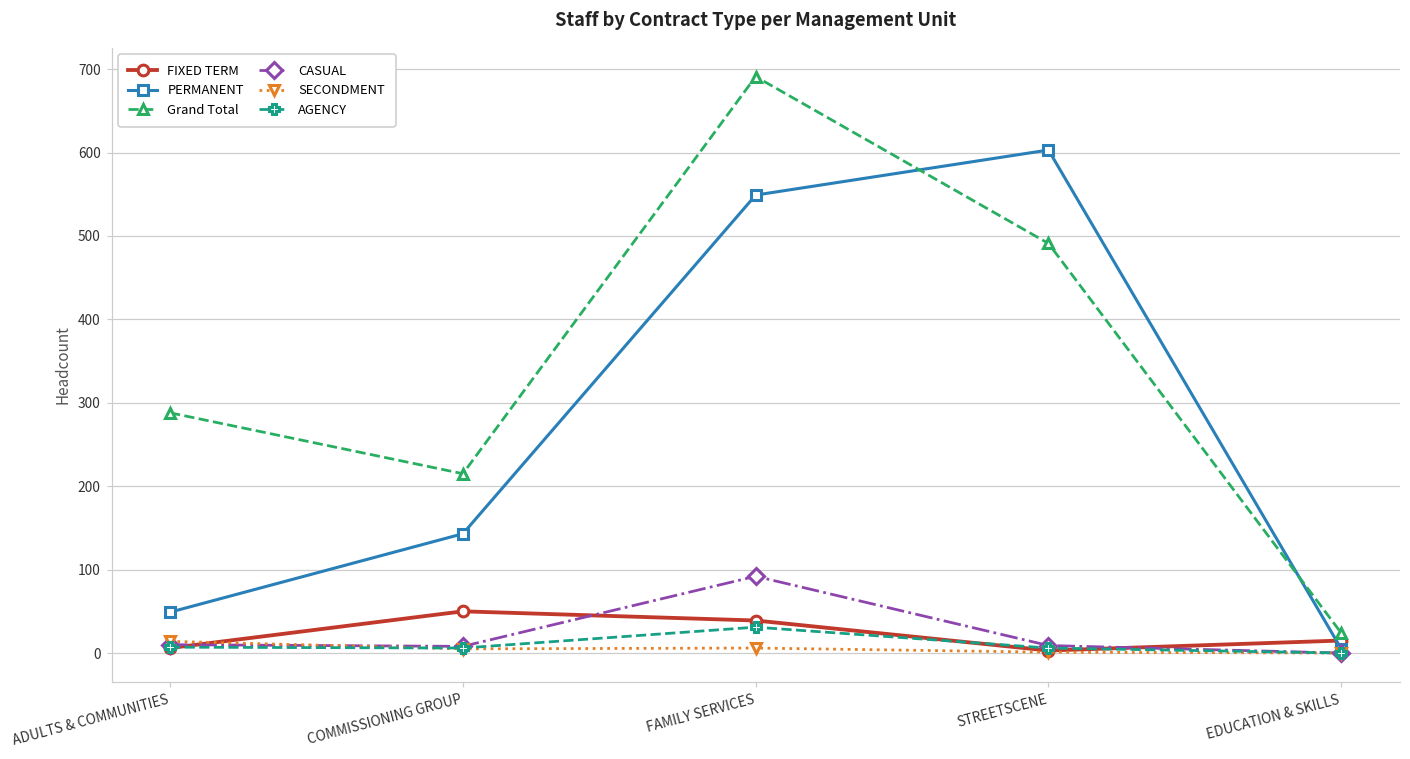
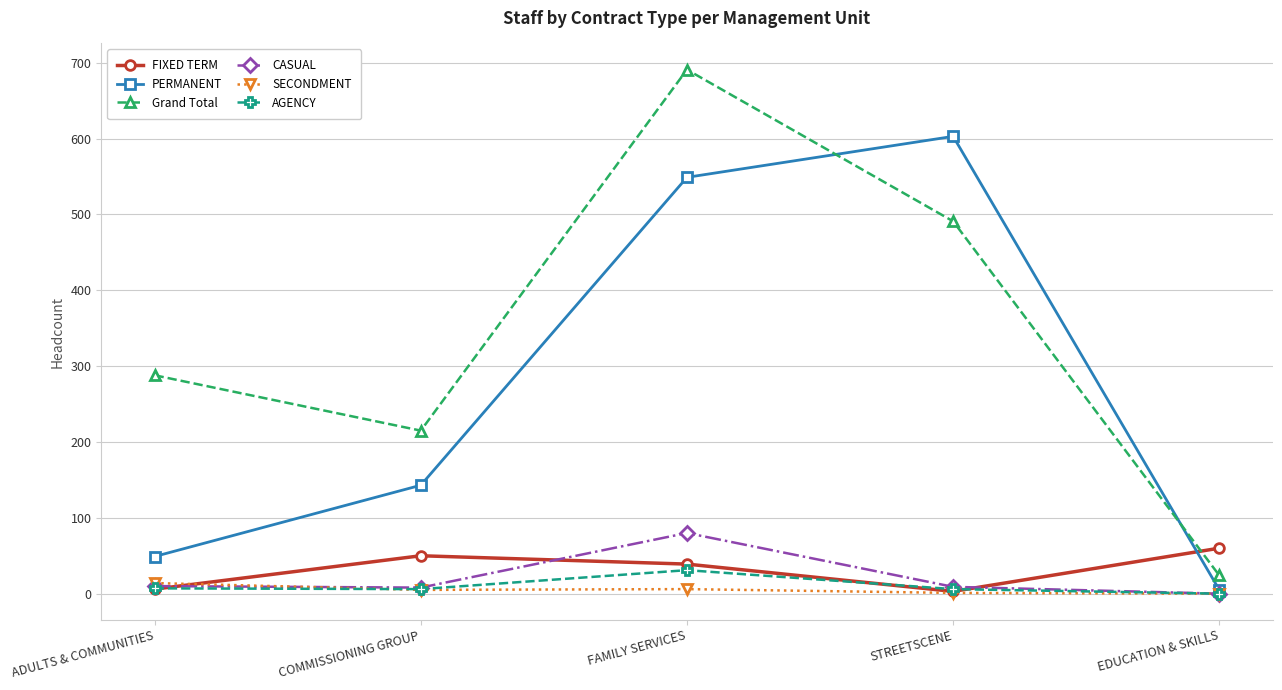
  {
    "FIXED TERM": {
      "COMMISSIONING GROUP": 50,
      "FAMILY SERVICES": 40,
-     "EDUCATION & SKILLS": 20
+     "EDUCATION & SKILLS": 60
    },
    "PERMANENT": {
      "ADULTS & COMMUNITIES": 50,
      "COMMISSIONING GROUP": 140,
      "FAMILY SERVICES": 550,
      "STREETSCENE": 600,
      "EDUCATION & SKILLS": 10
    },
    "CASUAL": {
-     "FAMILY SERVICES": 90
+     "FAMILY SERVICES": 80
    },
    "SECONDMENT": {
      "ADULTS & COMMUNITIES": 10,
      "FAMILY SERVICES": 10
    }
  }
